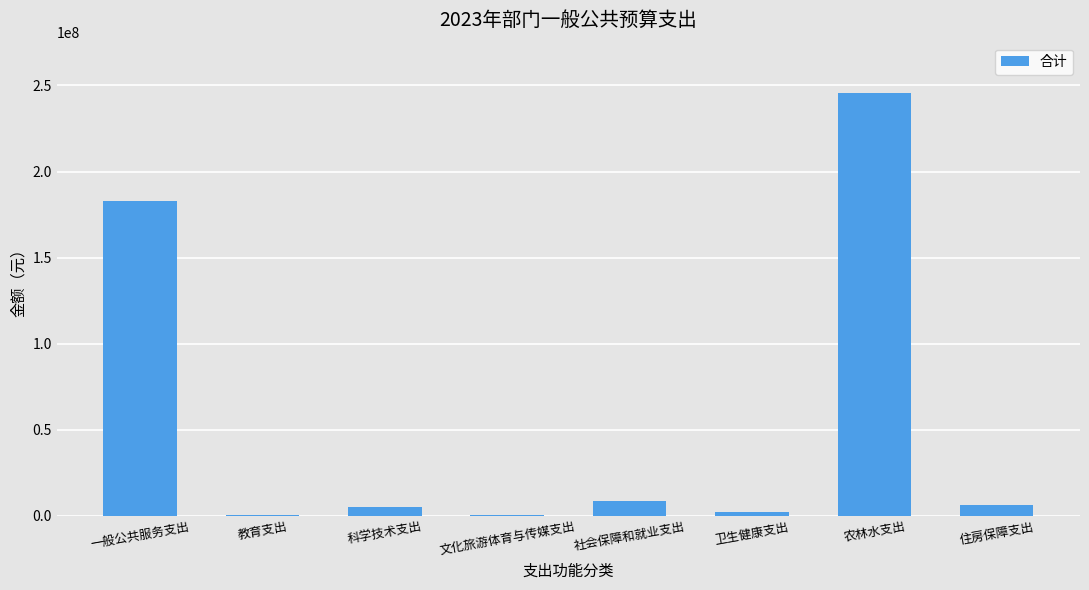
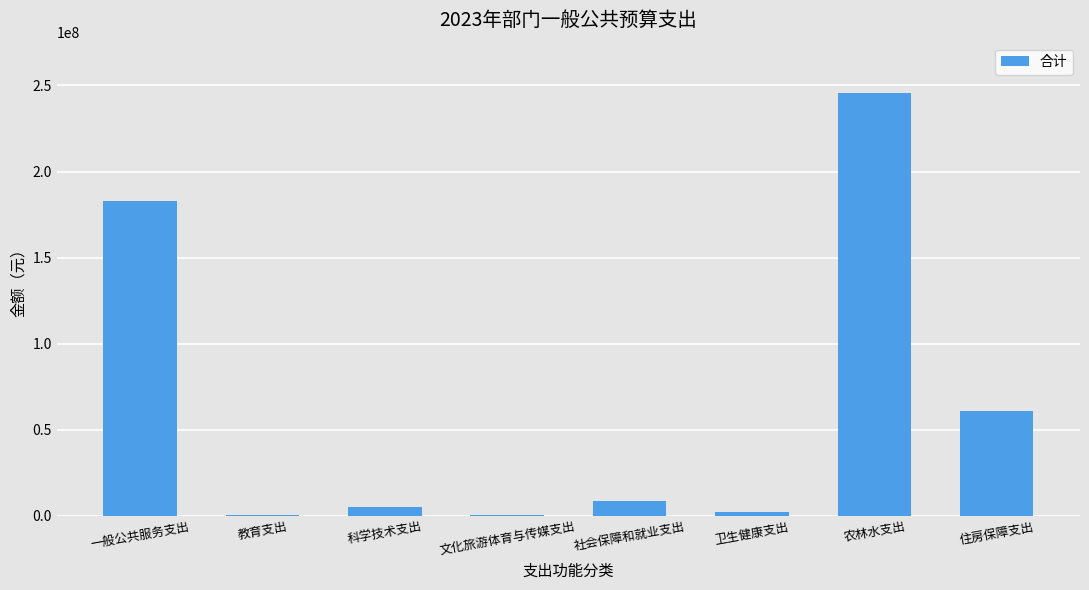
  {
    "一般公共服务支出": 183000000,
    "科学技术支出": 5000000,
    "社会保障和就业支出": 9000000,
    "卫生健康支出": 2000000,
    "农林水支出": 245000000,
-   "住房保障支出": 6000000
+   "住房保障支出": 61000000
  }
